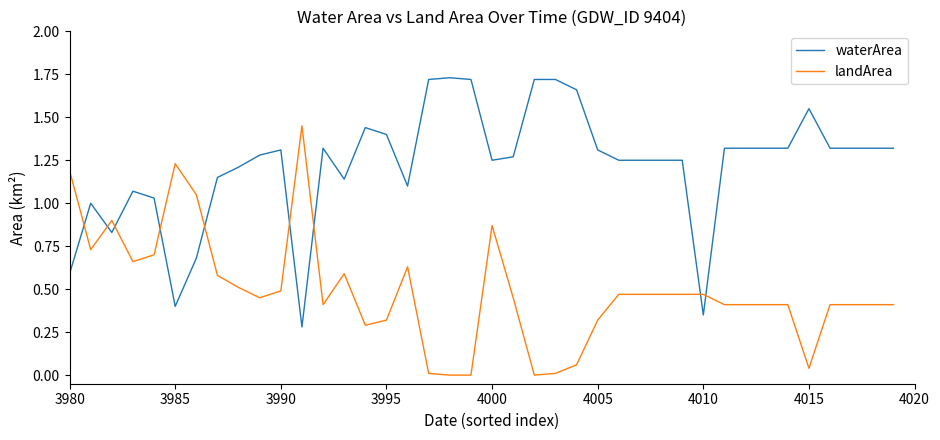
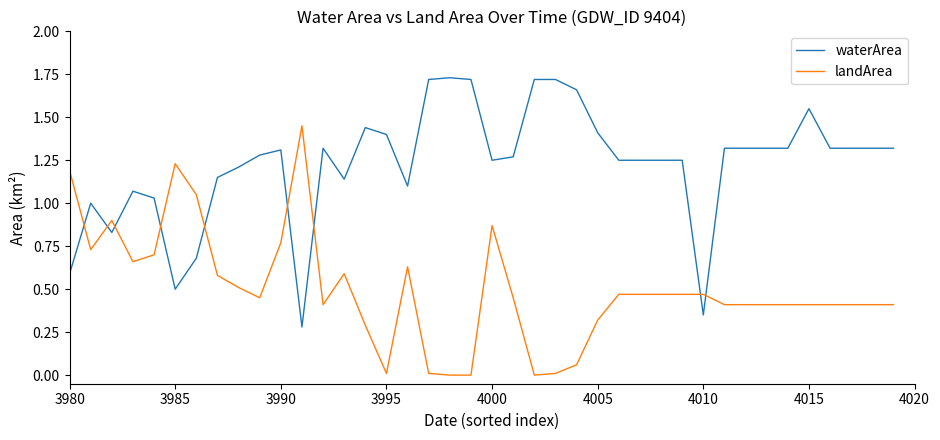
  {
    "waterArea": {
      "3980": 0.59,
-     "3985": 0.4,
+     "3985": 0.5,
      "3990": 1.31,
      "3995": 1.40,
      "4000": 1.25,
-     "4005": 1.31,
+     "4005": 1.41,
      "4010": 0.35,
      "4015": 1.55
    },
    "landArea": {
      "3980": 1.19,
      "3985": 1.23,
-     "3990": 0.49,
-     "3995": 0.32,
+     "3990": 0.77,
+     "3995": 0.01,
      "4000": 0.87,
      "4005": 0.32,
      "4010": 0.47,
-     "4015": 0.04
+     "4015": 0.41
    }
  }
